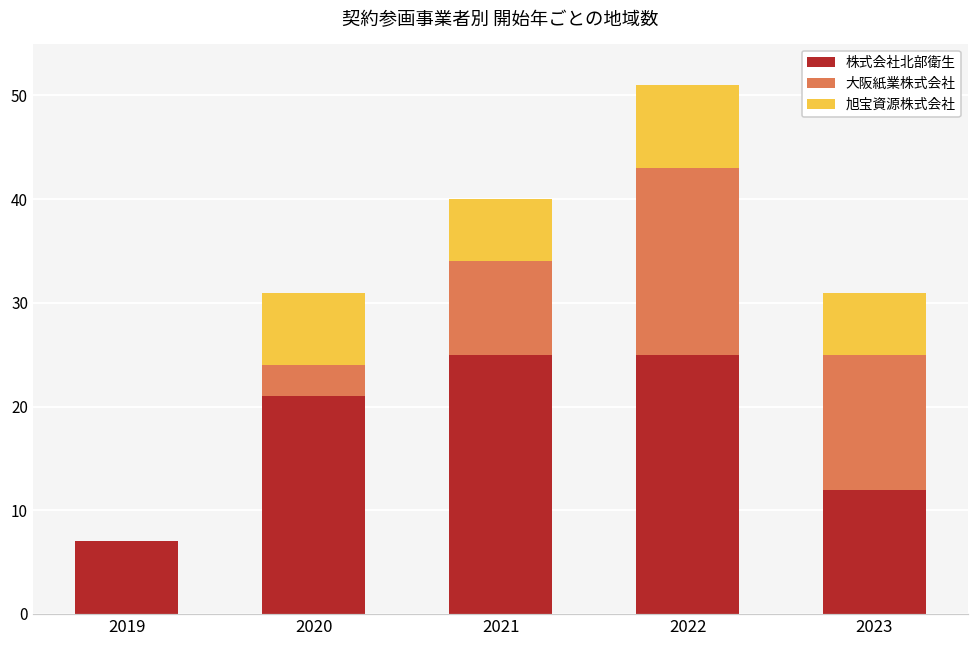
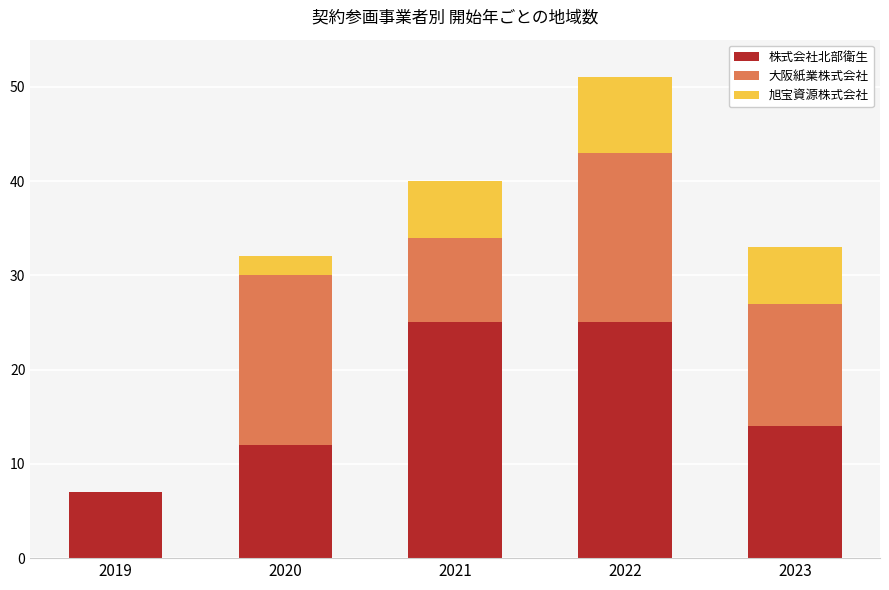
  {
    "株式会社北部衛生": {
      "2019": 7,
-     "2020": 21,
+     "2020": 12,
      "2021": 25,
      "2022": 25,
-     "2023": 12
+     "2023": 14
    },
    "大阪紙業株式会社": {
      "2019": 0,
-     "2020": 3,
+     "2020": 18,
      "2021": 9,
      "2022": 18,
      "2023": 13
    },
    "旭宝資源株式会社": {
      "2019": 0,
-     "2020": 7,
+     "2020": 2,
      "2021": 6,
      "2022": 8,
      "2023": 6
    }
  }
